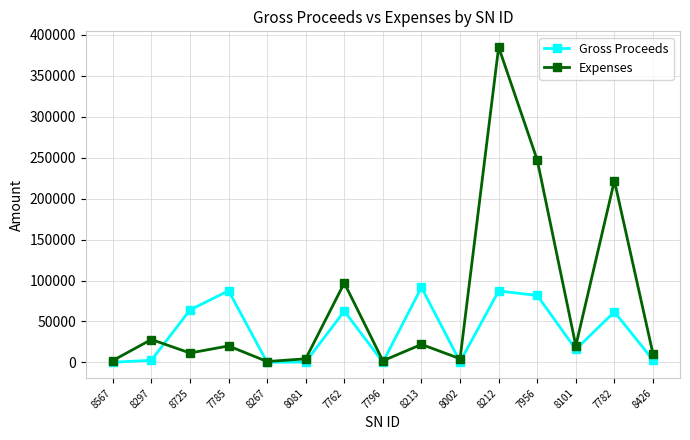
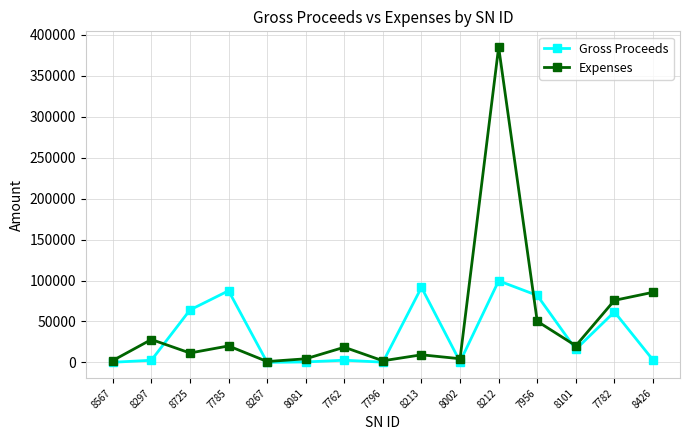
  {
    "Gross Proceeds": {
      "8297": 0,
      "8725": 60000,
      "7785": 90000,
      "8081": 0,
-     "7762": 60000,
+     "7762": 0,
      "8213": 90000,
      "8002": 0,
-     "8212": 90000,
+     "8212": 100000,
      "7956": 80000,
      "8101": 20000,
      "7782": 60000,
      "8426": 0
    },
    "Expenses": {
      "8297": 30000,
      "8725": 10000,
      "7785": 20000,
      "8081": 0,
-     "7762": 100000,
-     "8213": 20000,
+     "7762": 20000,
+     "8213": 10000,
      "8002": 0,
      "8212": 390000,
-     "7956": 250000,
+     "7956": 50000,
      "8101": 20000,
-     "7782": 220000,
-     "8426": 10000
+     "7782": 80000,
+     "8426": 90000
    }
  }
